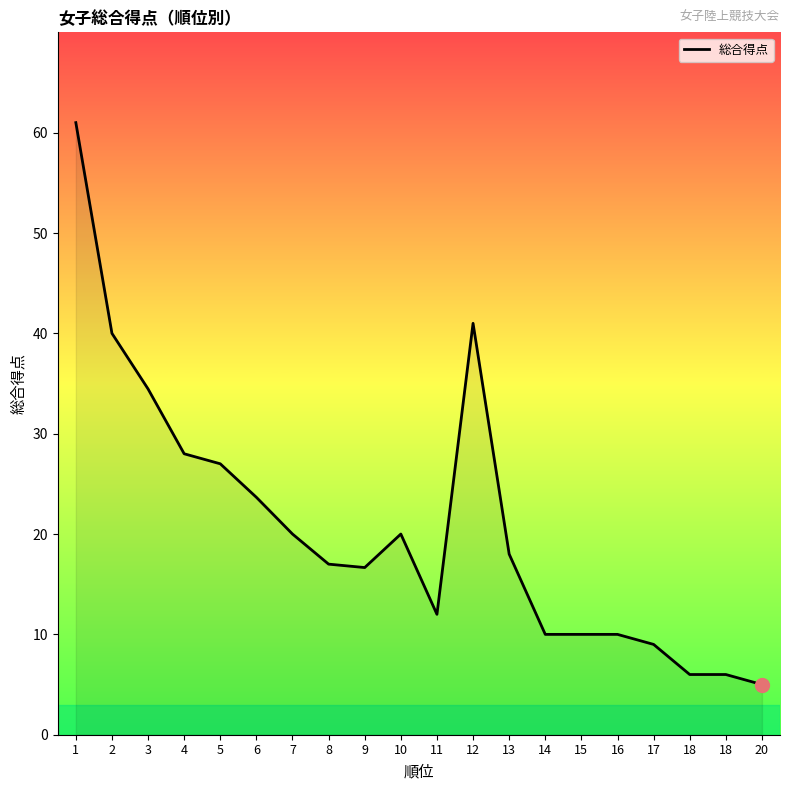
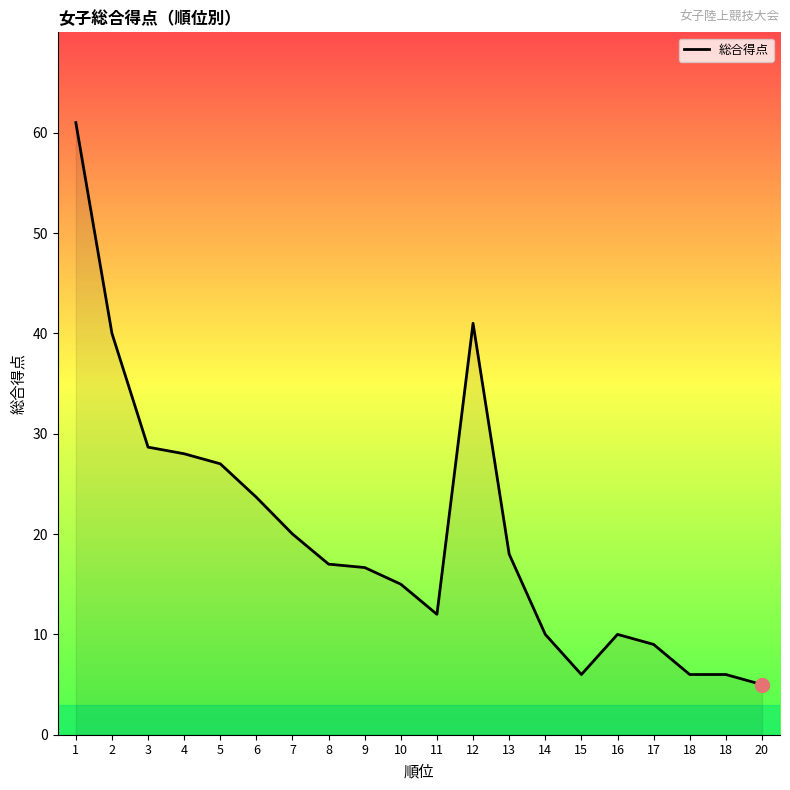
  {
    "総合得点": {
      "1": 61.0,
      "2": 40.0,
-     "3": 34.5,
+     "3": 28.7,
      "4": 28.0,
      "5": 27.0,
      "6": 23.7,
      "7": 20.0,
      "8": 17.0,
      "9": 16.7,
-     "10": 20,
+     "10": 15,
      "11": 12.0,
      "12": 41.0,
      "13": 18.0,
      "14": 10.0,
-     "15": 10,
+     "15": 6,
      "16": 10.0,
      "17": 9.0
    }
  }
